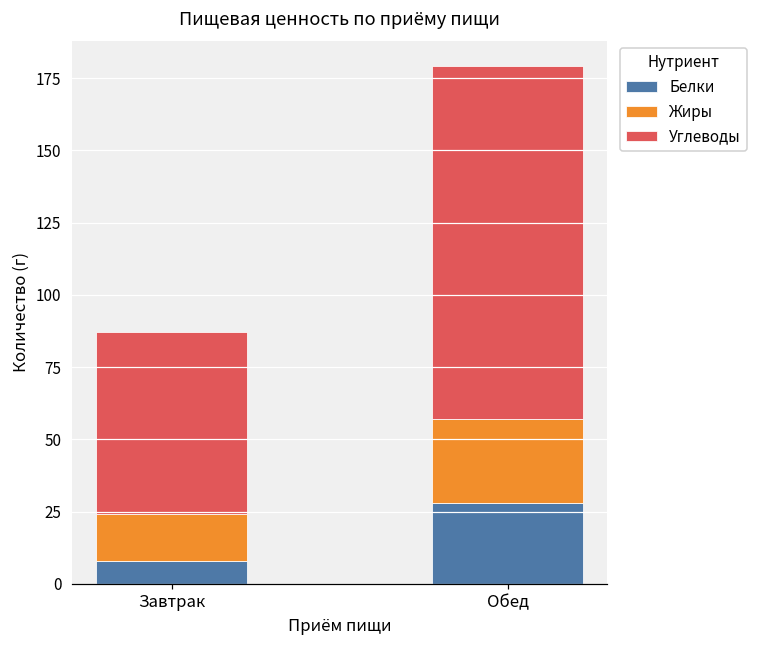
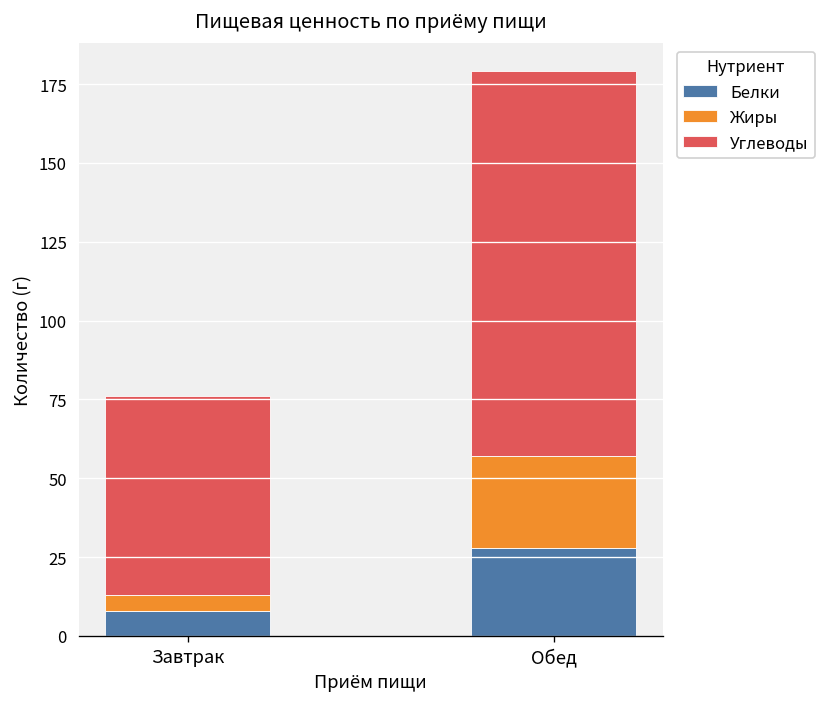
  {
    "Белки": {
      "Завтрак": 8,
      "Обед": 28
    },
    "Жиры": {
-     "Завтрак": 16,
+     "Завтрак": 5,
      "Обед": 29
    },
    "Углеводы": {
      "Завтрак": 63,
      "Обед": 122
    }
  }
